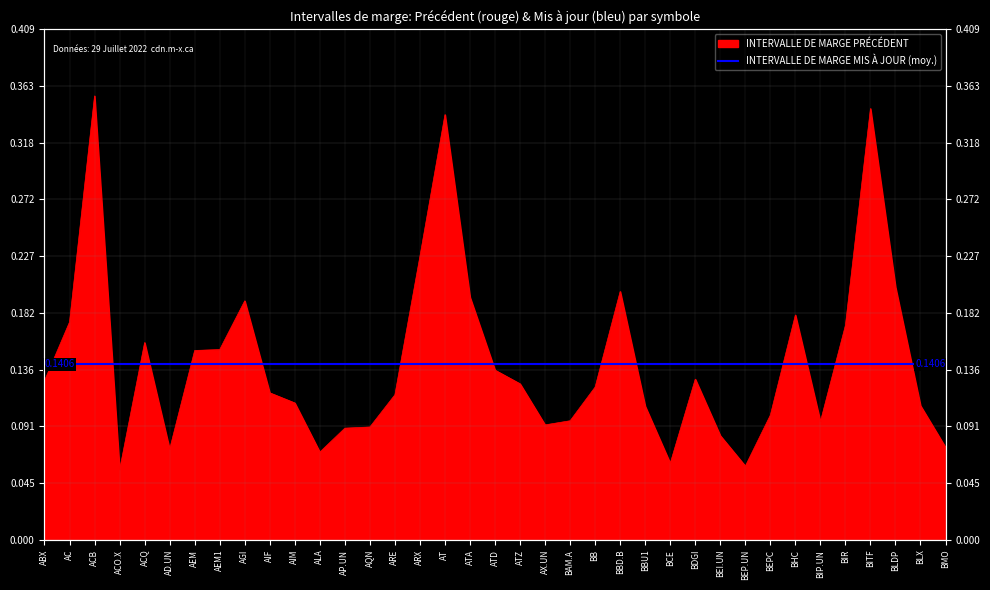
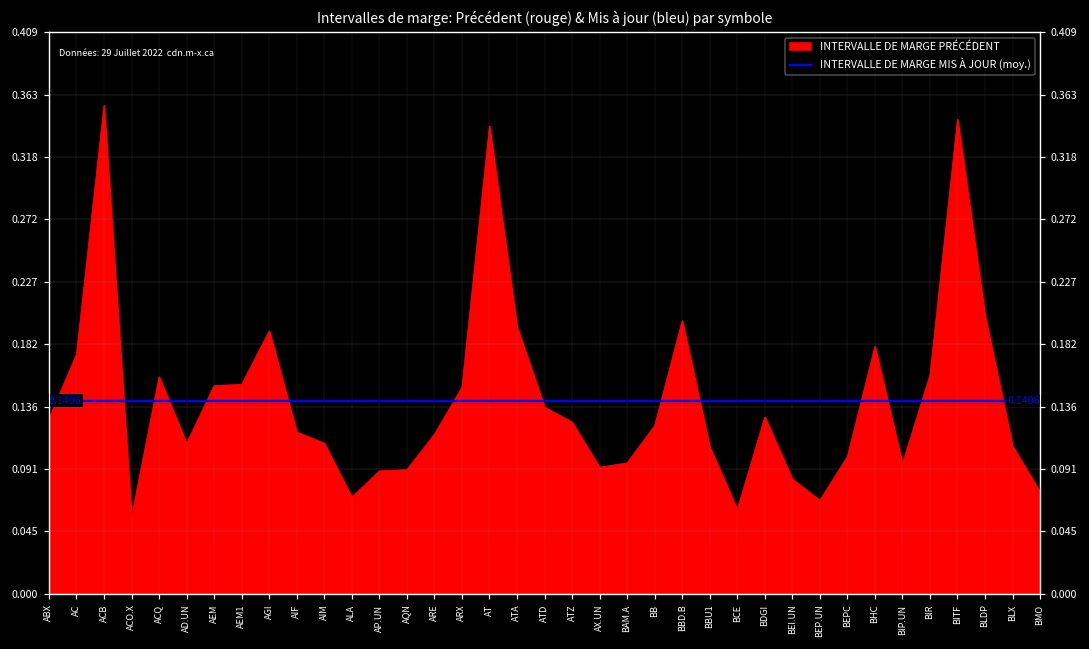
  {
    "AC": 0.174,
    "ACB": 0.355,
    "ACO.X": 0.056,
    "ACQ": 0.158,
-   "AD.UN": 0.073,
+   "AD.UN": 0.109,
    "AEM": 0.152,
    "AEM1": 0.152,
    "AGI": 0.191,
    "AIF": 0.118,
    "AIM": 0.110,
    "ALA": 0.070,
    "AP.UN": 0.089,
    "AQN": 0.090,
    "ARE": 0.116,
-   "ARX": 0.227,
+   "ARX": 0.150,
    "AT": 0.340,
    "ATA": 0.194,
    "ATD": 0.136,
    "ATZ": 0.125,
    "AX.UN": 0.092,
    "BAM.A": 0.095,
    "BB": 0.122,
    "BBD.B": 0.199,
    "BBU1": 0.107,
    "BCE": 0.061,
    "BDGI": 0.129,
    "BEI.UN": 0.083,
-   "BEP.UN": 0.059,
+   "BEP.UN": 0.068,
    "BEPC": 0.100,
    "BHC": 0.180,
    "BIP.UN": 0.095,
-   "BIR": 0.172,
+   "BIR": 0.159,
    "BITF": 0.345,
    "BLDP": 0.202,
    "BLX": 0.107,
    "BMO": 0.074
  }
